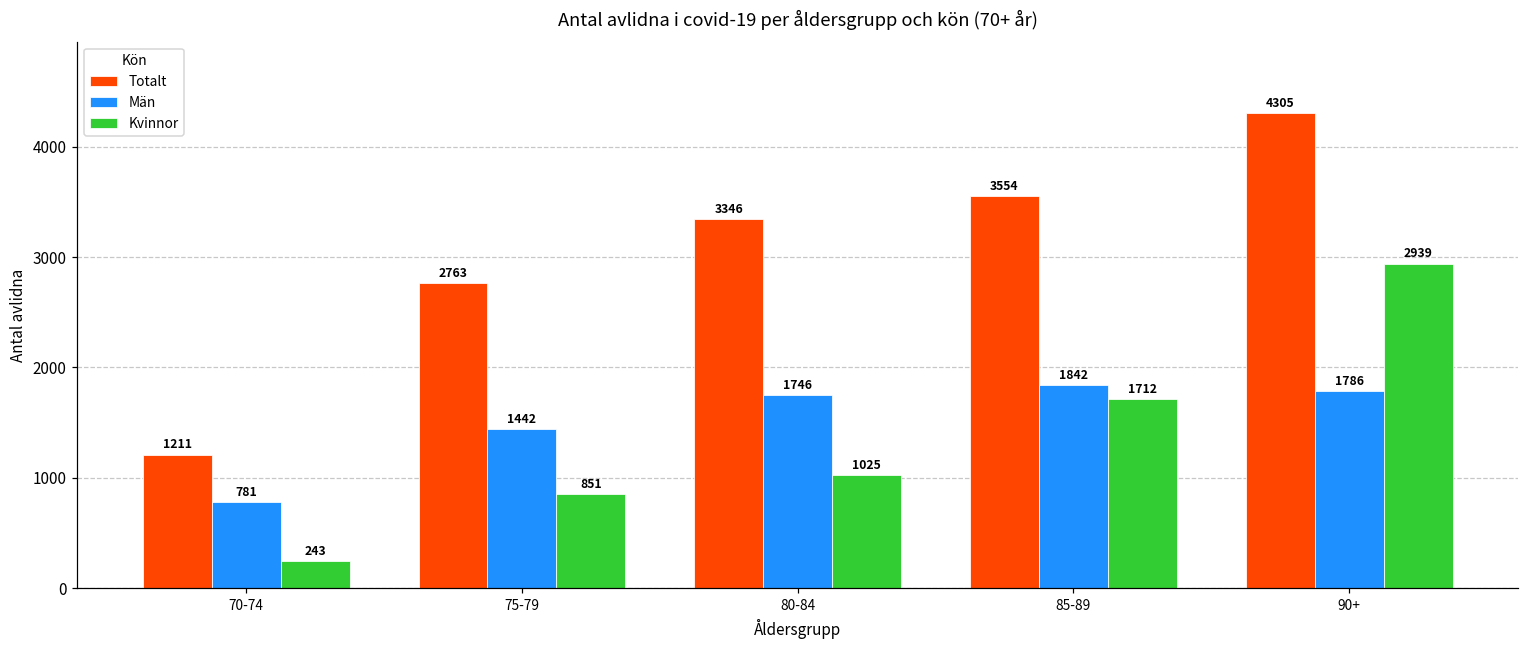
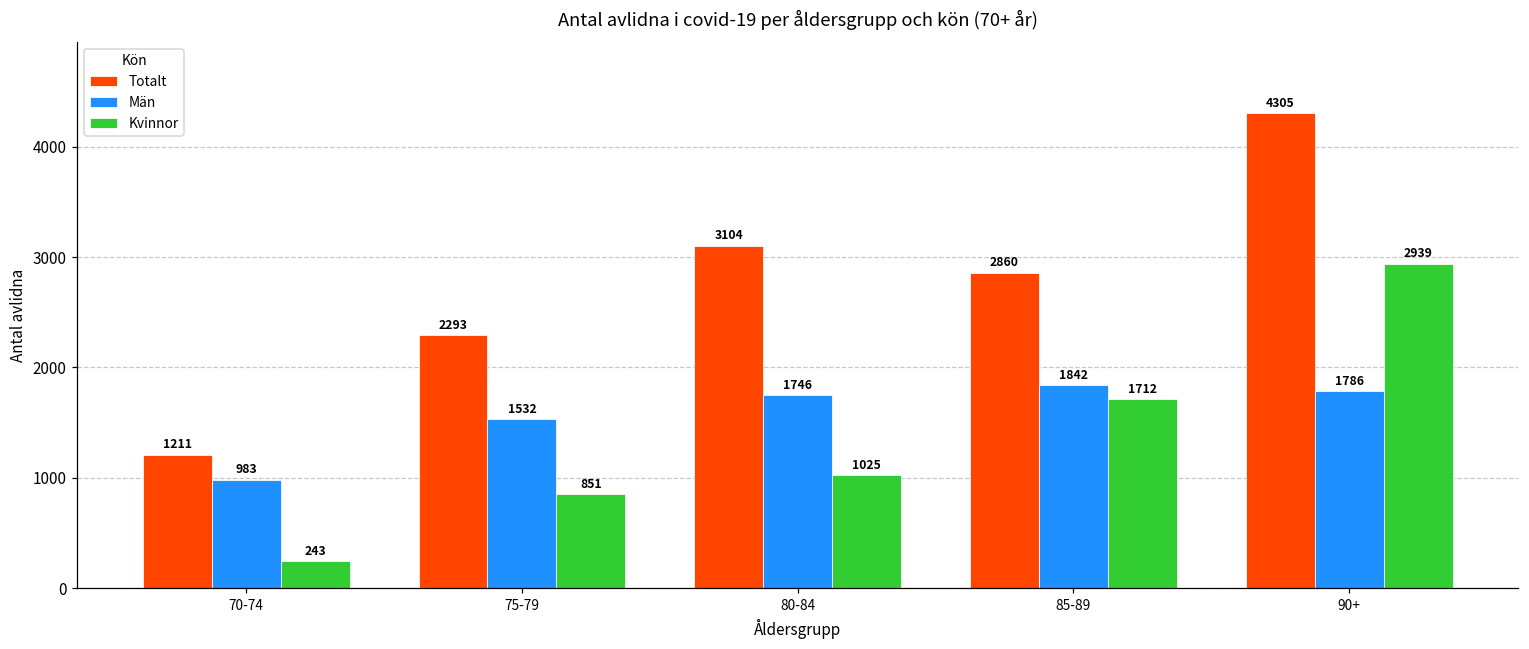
  {
    "Totalt": {
      "70-74": 1211,
-     "75-79": 2763,
-     "80-84": 3346,
-     "85-89": 3554,
+     "75-79": 2293,
+     "80-84": 3104,
+     "85-89": 2860,
      "90+": 4305
    },
    "Män": {
-     "70-74": 781,
-     "75-79": 1442,
+     "70-74": 983,
+     "75-79": 1532,
      "80-84": 1746,
      "85-89": 1842,
      "90+": 1786
    },
    "Kvinnor": {
      "70-74": 243,
      "75-79": 851,
      "80-84": 1025,
      "85-89": 1712,
      "90+": 2939
    }
  }
